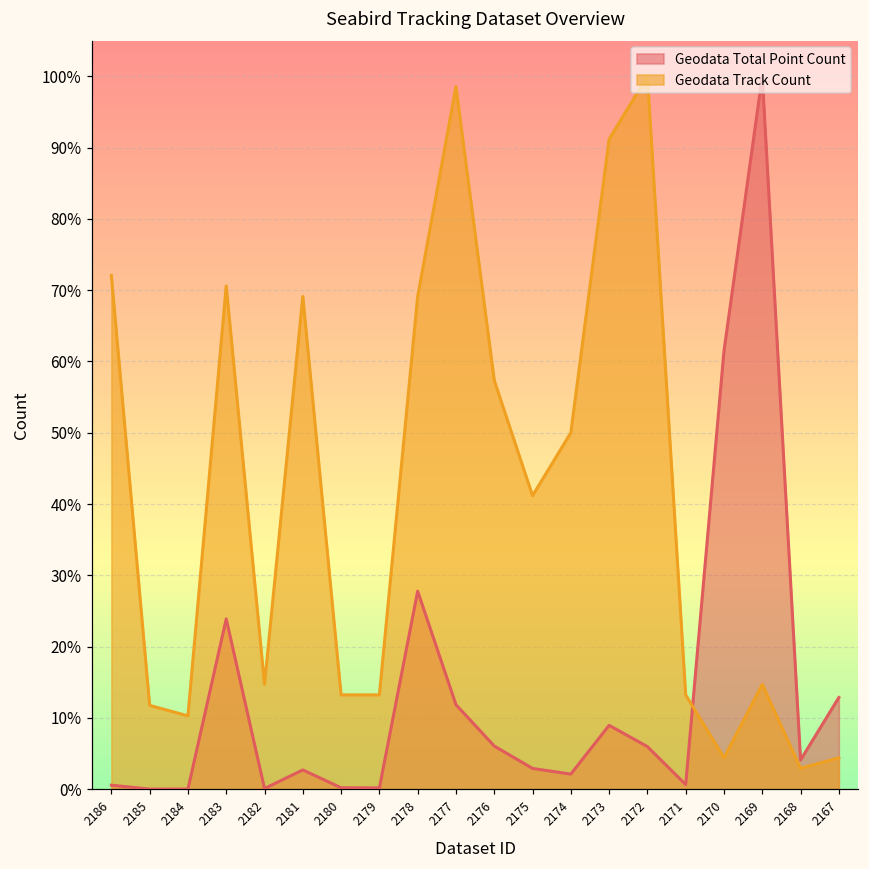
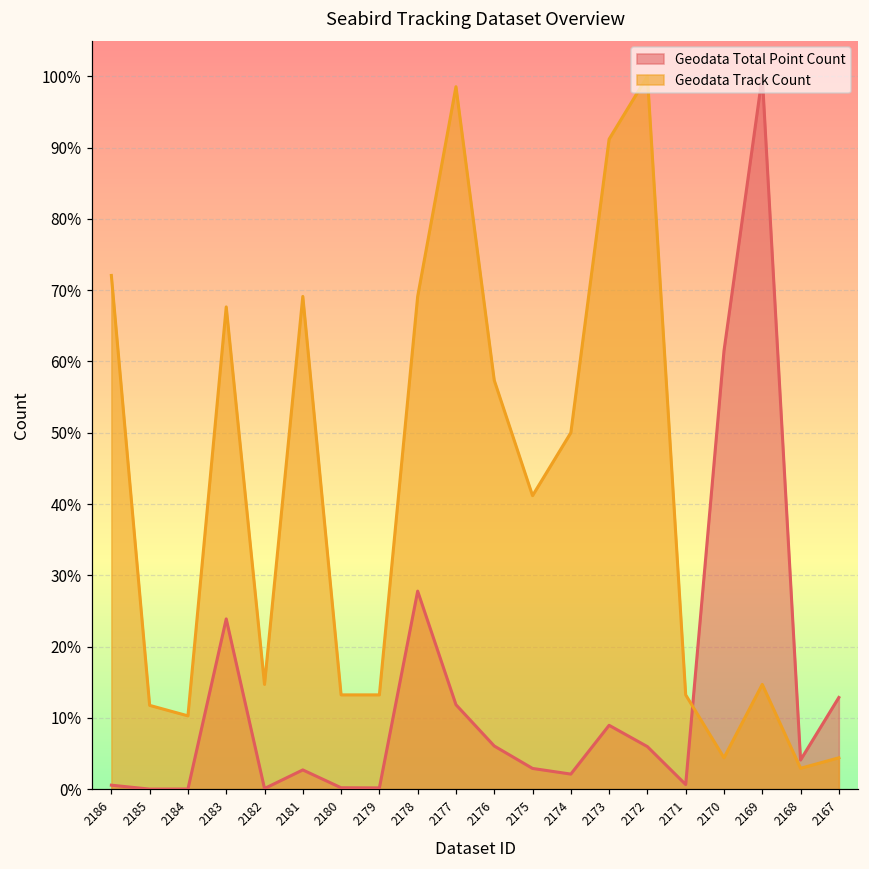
  {
    "Geodata Total Point Count": {
      "2186": "1%",
      "2185": "0%",
      "2184": "0%",
      "2183": "24%",
      "2182": "0%",
      "2181": "3%",
      "2180": "0%",
      "2179": "0%",
      "2178": "28%",
      "2177": "12%",
      "2176": "6%",
      "2175": "3%",
      "2174": "2%",
      "2173": "9%",
      "2172": "6%",
      "2171": "1%",
      "2170": "61%",
      "2168": "4%",
      "2167": "13%"
    },
    "Geodata Track Count": {
      "2186": "72%",
      "2185": "12%",
      "2184": "10%",
-     "2183": "71%",
+     "2183": "68%",
      "2182": "15%",
      "2181": "69%",
      "2180": "13%",
      "2179": "13%",
      "2178": "69%",
      "2177": "99%",
      "2176": "57%",
      "2175": "41%",
      "2174": "50%",
      "2173": "91%",
      "2171": "13%",
      "2170": "4%",
      "2169": "15%",
      "2168": "3%",
      "2167": "4%"
    }
  }
